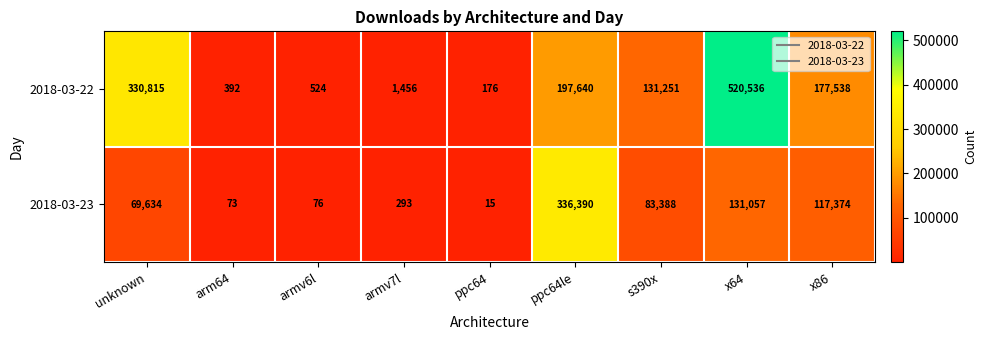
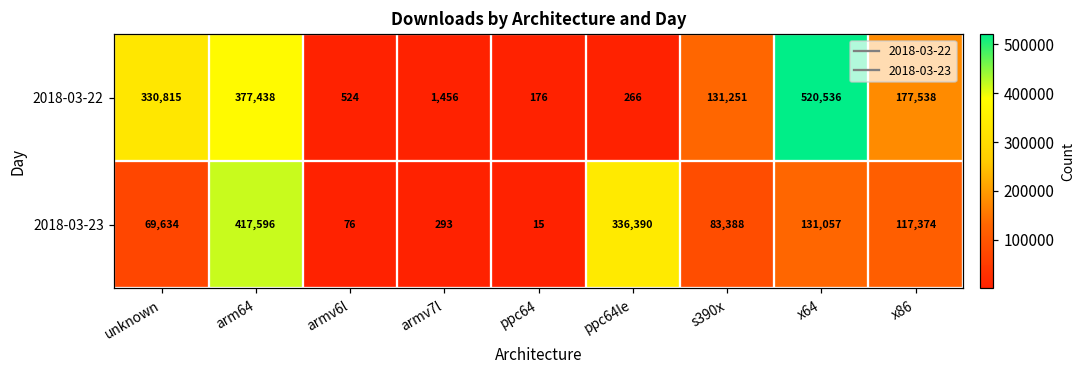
  {
    "2018-03-22": {
      "unknown": "330,815",
-     "arm64": "392",
+     "arm64": "377,438",
      "armv6l": "524",
      "armv7l": "1,456",
      "ppc64": "176",
-     "ppc64le": "197,640",
+     "ppc64le": "266",
      "s390x": "131,251",
      "x64": "520,536",
      "x86": "177,538"
    },
    "2018-03-23": {
      "unknown": "69,634",
-     "arm64": "73",
+     "arm64": "417,596",
      "armv6l": "76",
      "armv7l": "293",
      "ppc64": "15",
      "ppc64le": "336,390",
      "s390x": "83,388",
      "x64": "131,057",
      "x86": "117,374"
    }
  }
